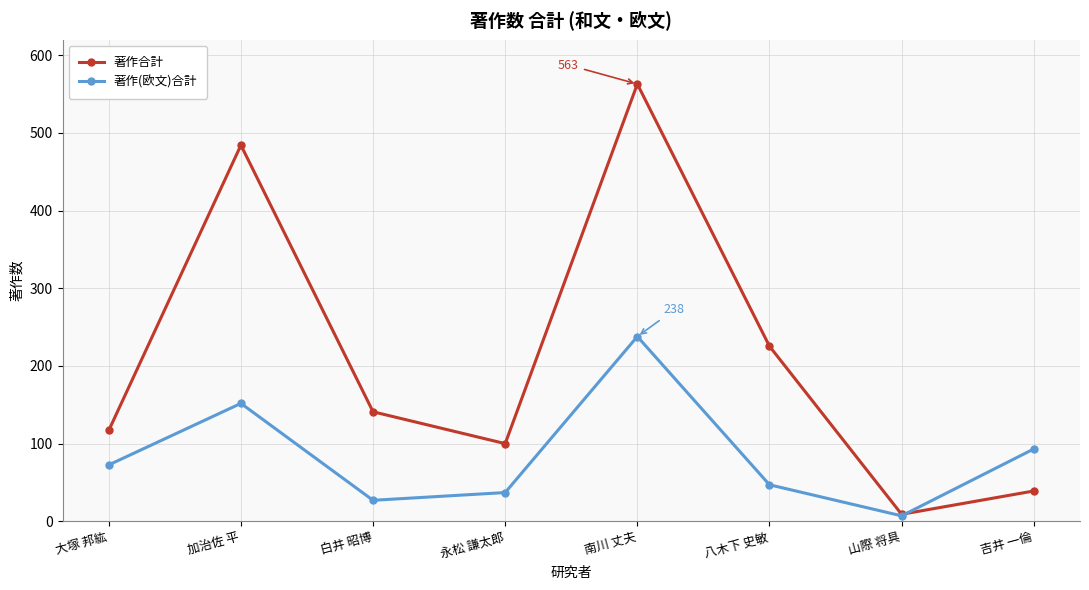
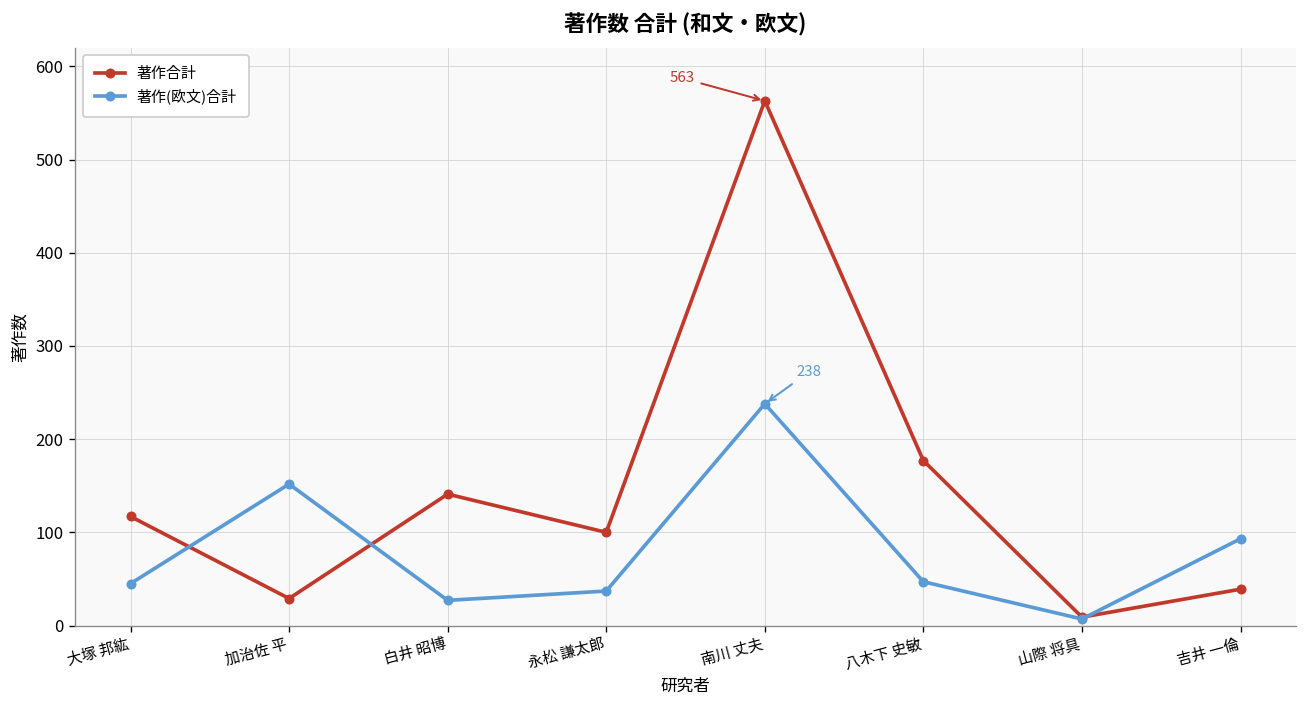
  {
    "著作合計": {
      "大塚 邦紘": 120,
-     "加治佐 平": 480,
+     "加治佐 平": 30,
      "白井 昭博": 140,
      "永松 謙太郎": 100,
-     "八木下 史敏": 230,
+     "八木下 史敏": 180,
      "吉井 一倫": 40
    },
    "著作(欧文)合計": {
-     "大塚 邦紘": 70,
+     "大塚 邦紘": 50,
      "加治佐 平": 150,
      "白井 昭博": 30,
      "永松 謙太郎": 40,
      "八木下 史敏": 50,
      "吉井 一倫": 90
    }
  }
